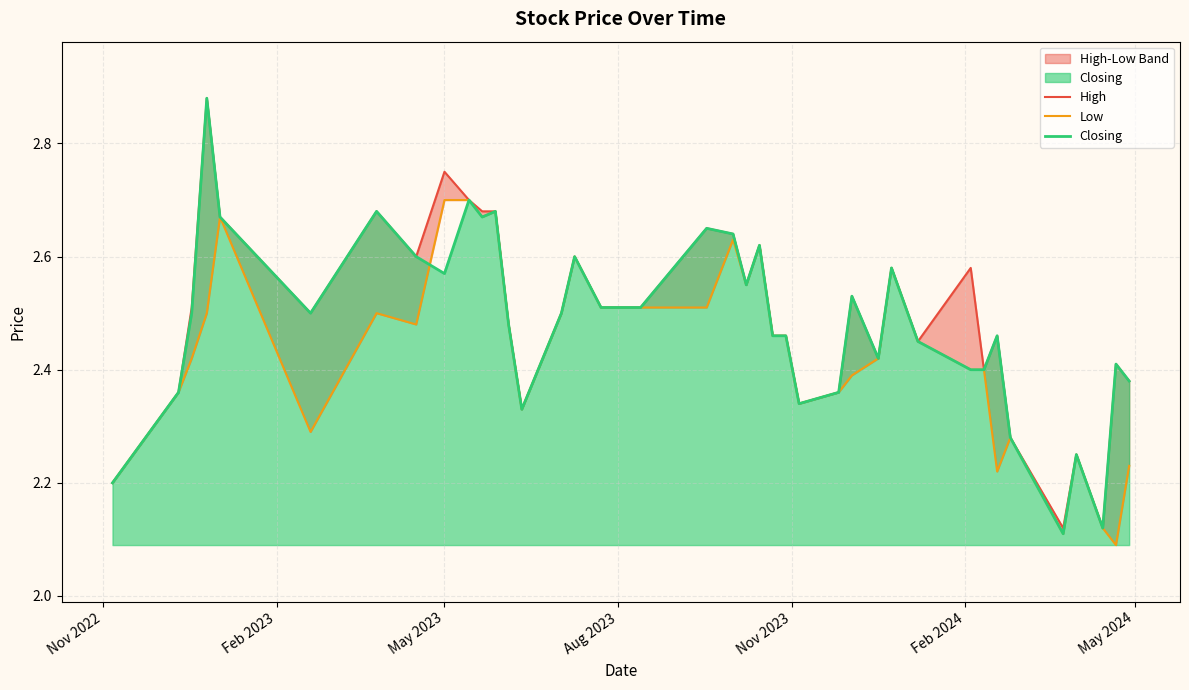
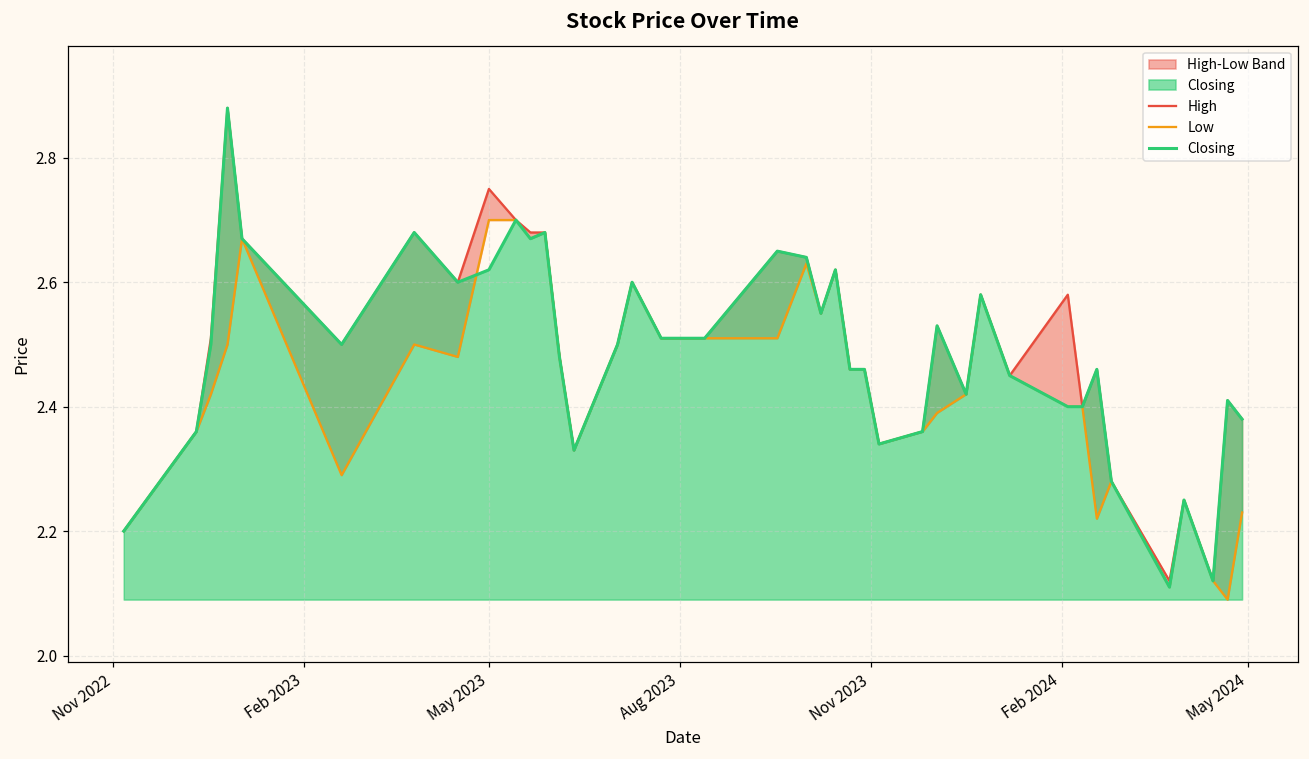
  {
    "High-Low Band": {
      "May 2023": 2.75
    },
    "Low": {
      "May 2023": 2.70
    },
    "Closing": {
-     "May 2023": 2.57
+     "May 2023": 2.62
    }
  }
